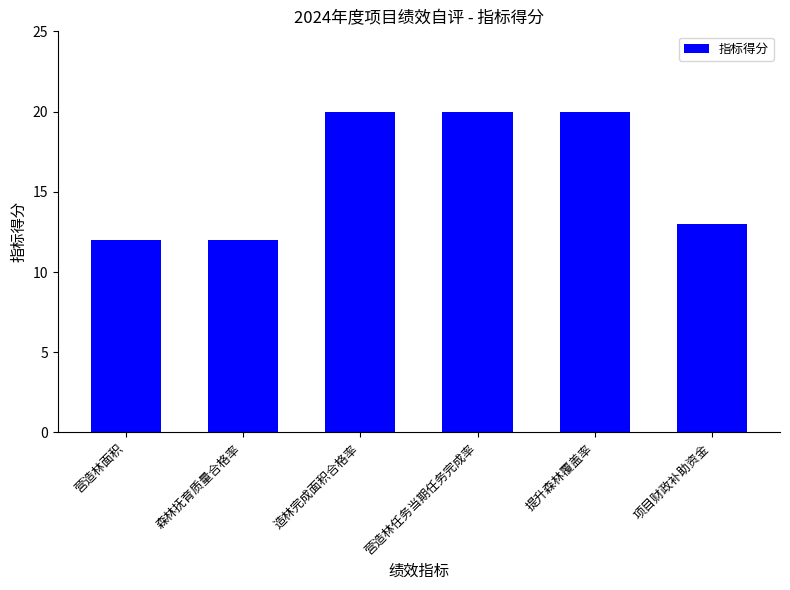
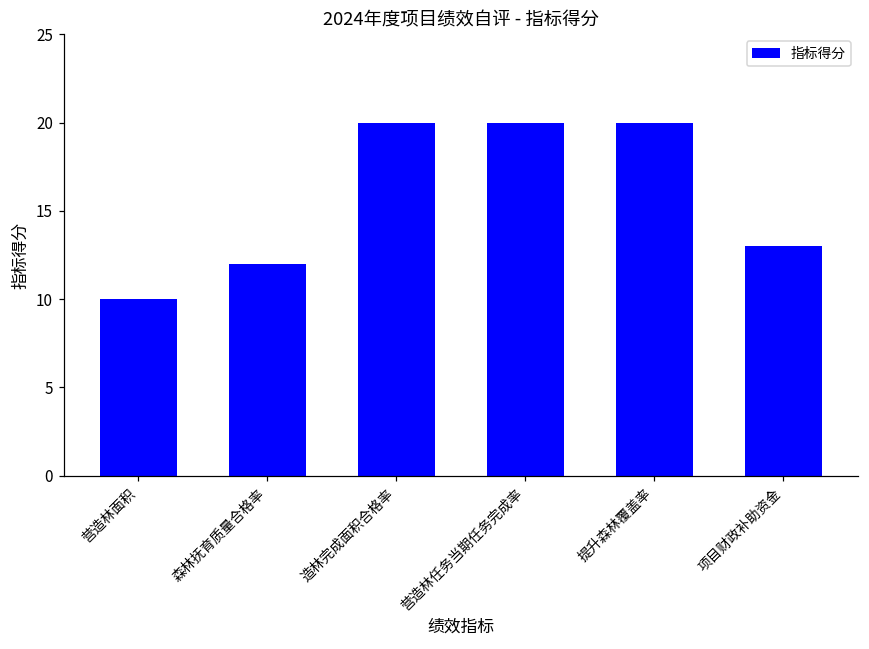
  {
-   "营造林面积": 12,
+   "营造林面积": 10,
    "森林抚育质量合格率": 12,
    "造林完成面积合格率": 20,
    "营造林任务当期任务完成率": 20,
    "提升森林覆盖率": 20,
    "项目财政补助资金": 13
  }
